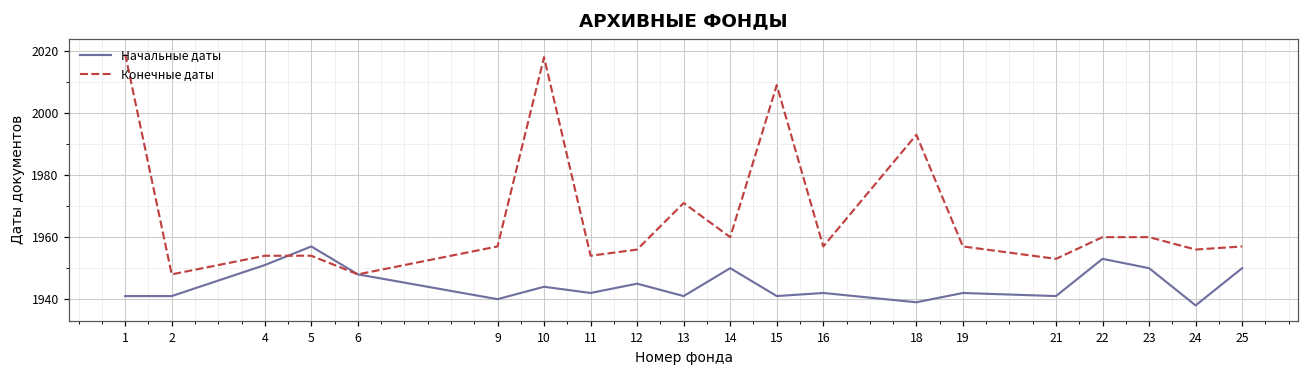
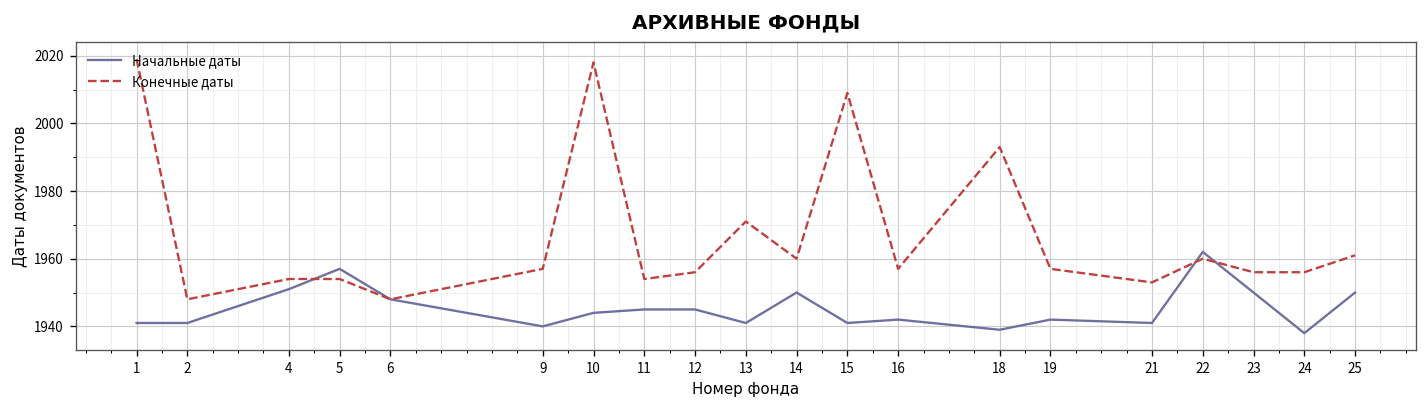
  {
    "Начальные даты": {
      "1": 1941,
      "2": 1941,
      "4": 1951,
      "5": 1957,
      "9": 1940,
      "10": 1944,
-     "11": 1942,
+     "11": 1945,
      "12": 1945,
      "13": 1941,
      "14": 1950,
      "15": 1941,
      "16": 1942,
      "18": 1939,
      "19": 1942,
      "21": 1941,
-     "22": 1953,
+     "22": 1962,
      "23": 1950,
      "24": 1938,
      "25": 1950
    },
    "Конечные даты": {
      "1": 2019,
      "2": 1948,
      "4": 1954,
      "5": 1954,
      "9": 1957,
      "10": 2018,
      "11": 1954,
      "12": 1956,
      "13": 1971,
      "14": 1960,
      "15": 2009,
      "16": 1957,
      "18": 1993,
      "19": 1957,
      "21": 1953,
      "22": 1960,
-     "23": 1960,
+     "23": 1956,
      "24": 1956,
-     "25": 1957
+     "25": 1961
    }
  }
